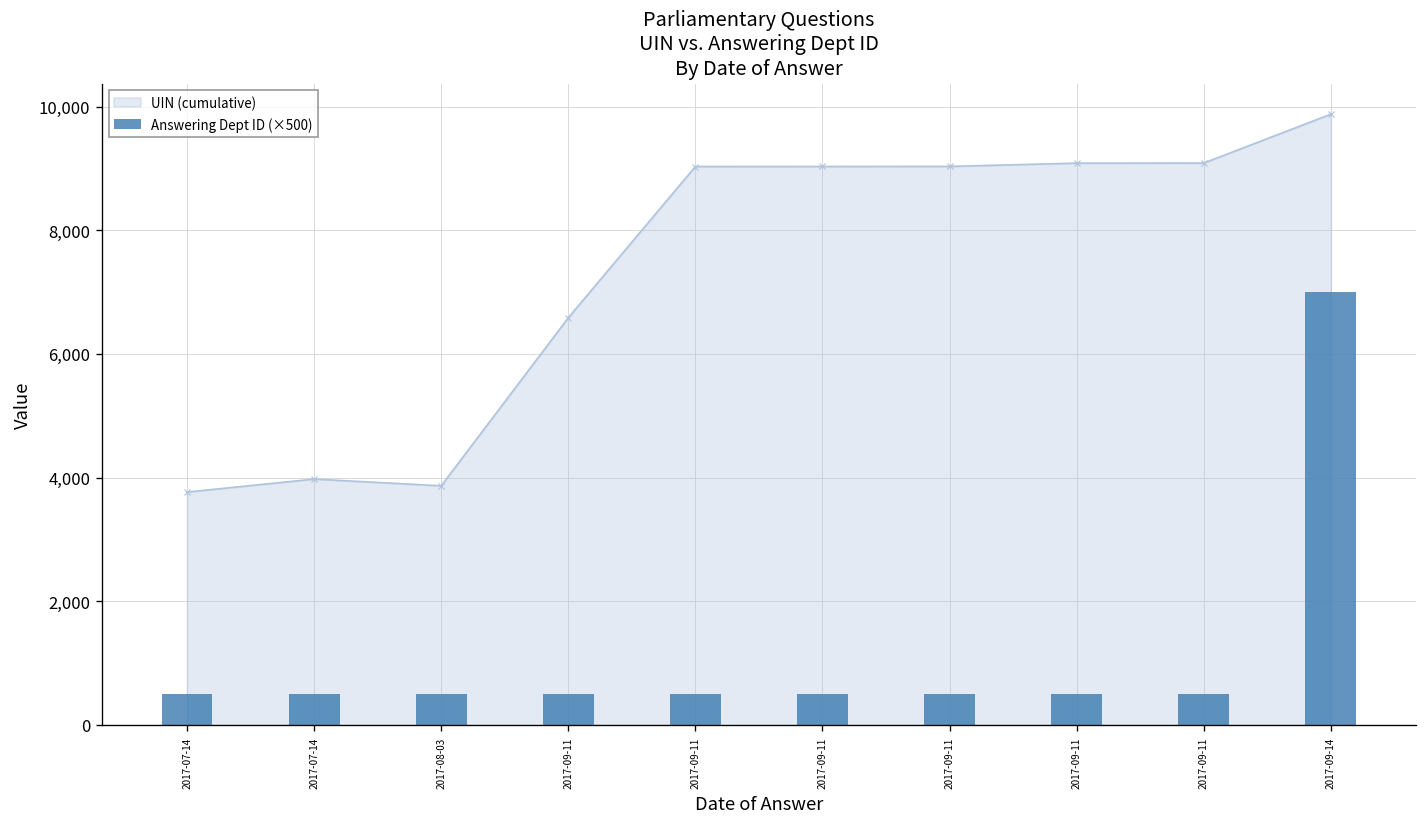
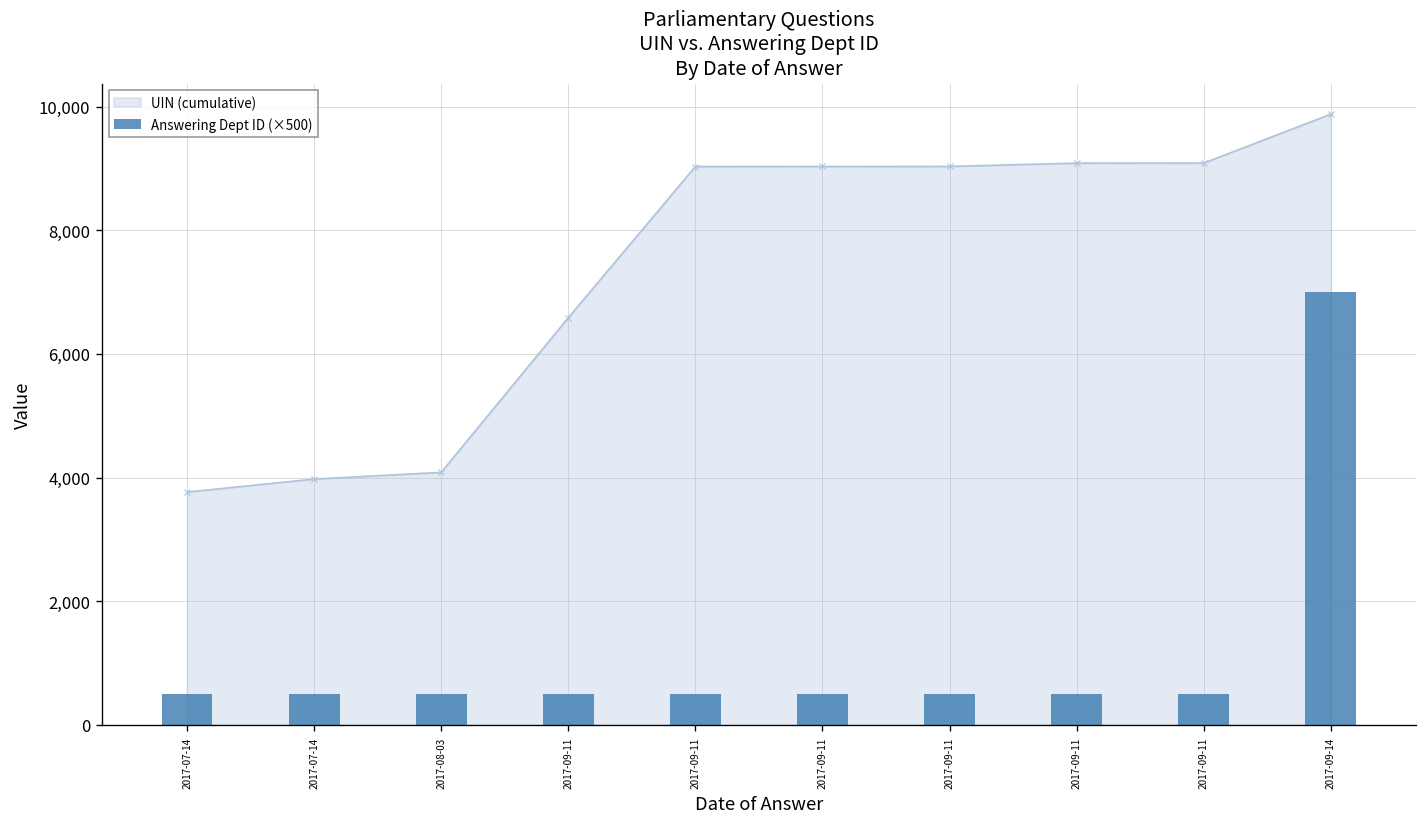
  {
    "UIN (cumulative)": {
-     "2017-08-03": "3,900",
+     "2017-08-03": "4,100",
      "2017-09-14": "9,900"
    },
    "Answering Dept ID (×500)": {
      "2017-08-03": "500",
      "2017-09-14": "7,000"
    }
  }
